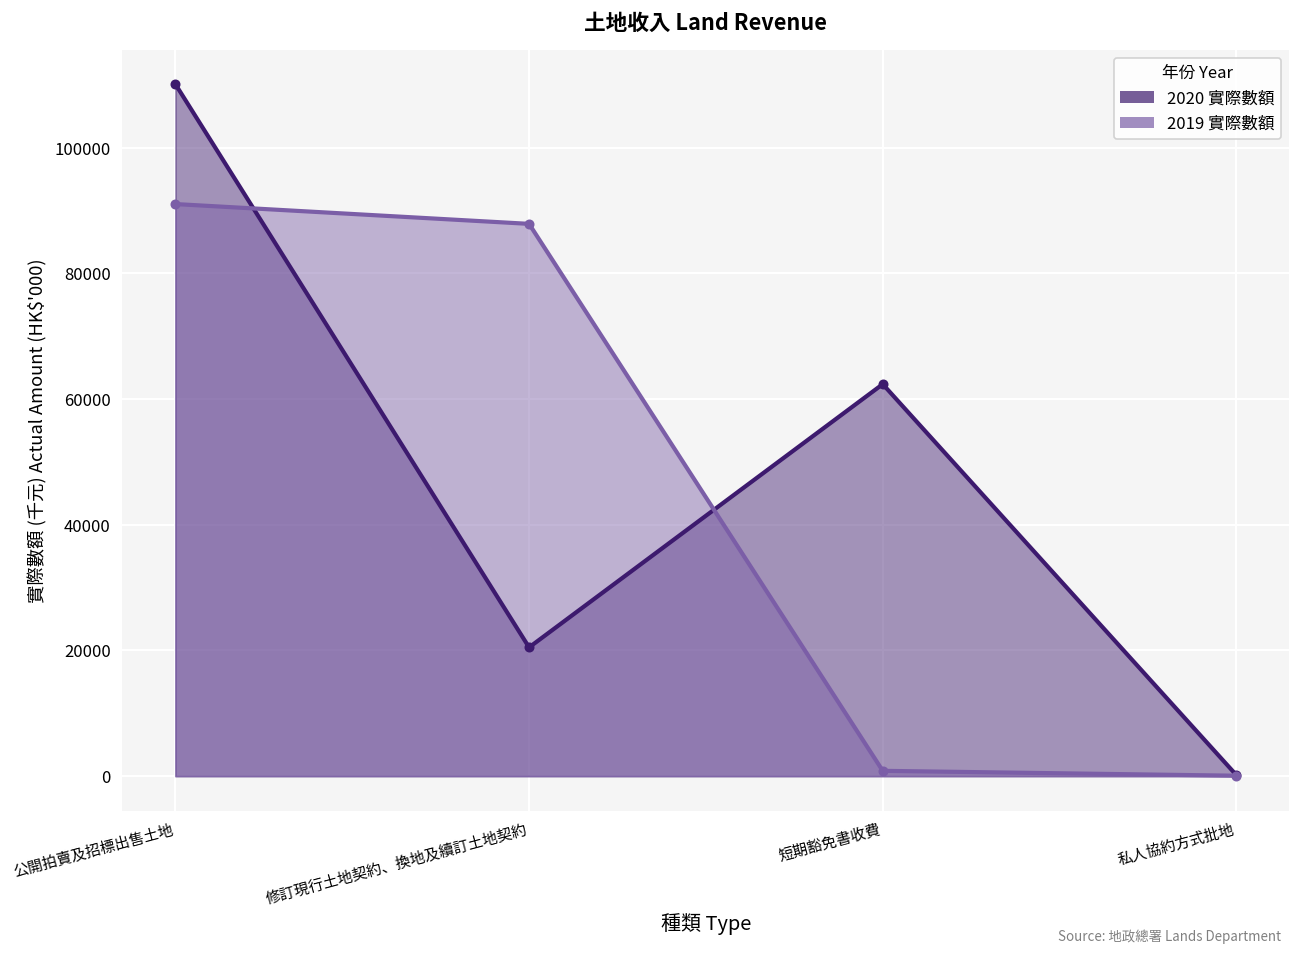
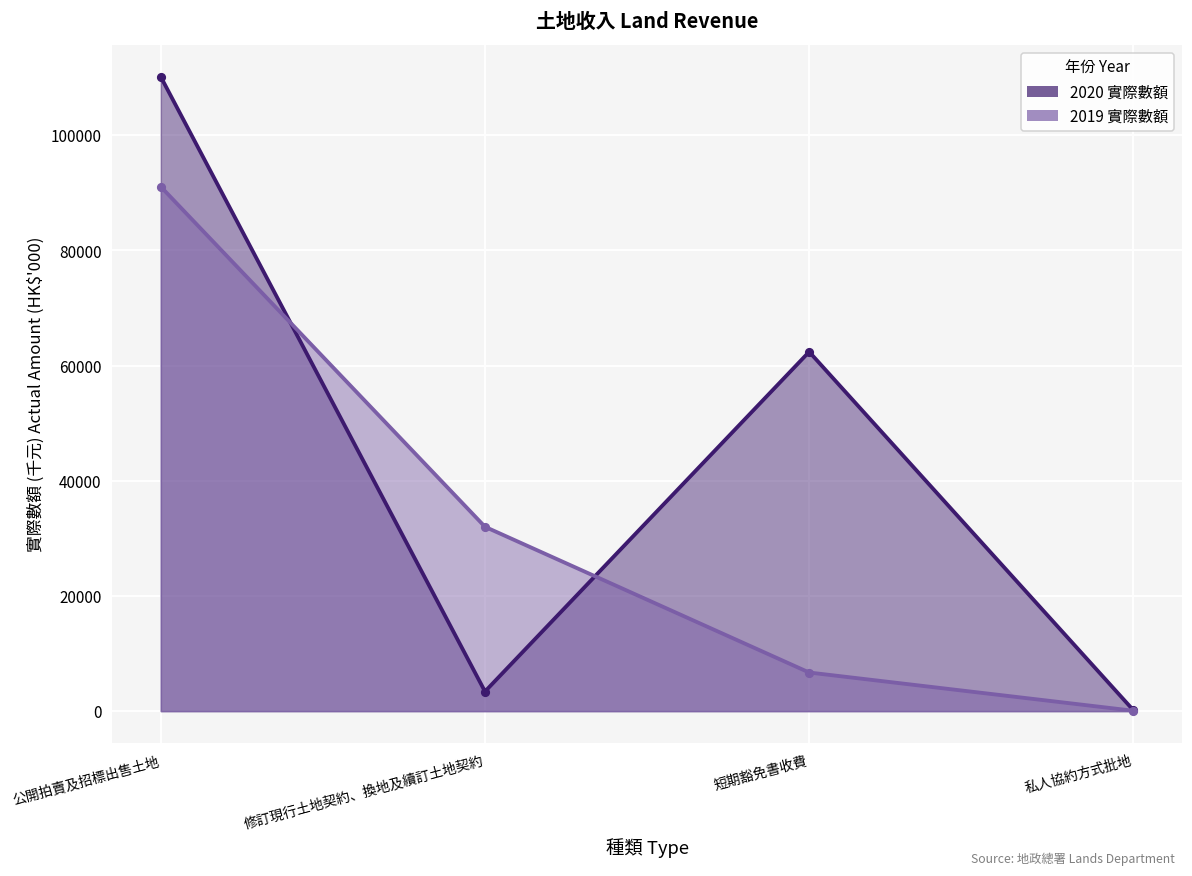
  {
    "2020 實際數額": {
      "公開拍賣及招標出售土地": 110000,
-     "修訂現行土地契約、換地及續訂土地契約": 20000,
+     "修訂現行土地契約、換地及續訂土地契約": 3000,
      "短期豁免書收費": 62000
    },
    "2019 實際數額": {
      "公開拍賣及招標出售土地": 91000,
-     "修訂現行土地契約、換地及續訂土地契約": 88000,
-     "短期豁免書收費": 1000
+     "修訂現行土地契約、換地及續訂土地契約": 32000,
+     "短期豁免書收費": 7000
    }
  }
